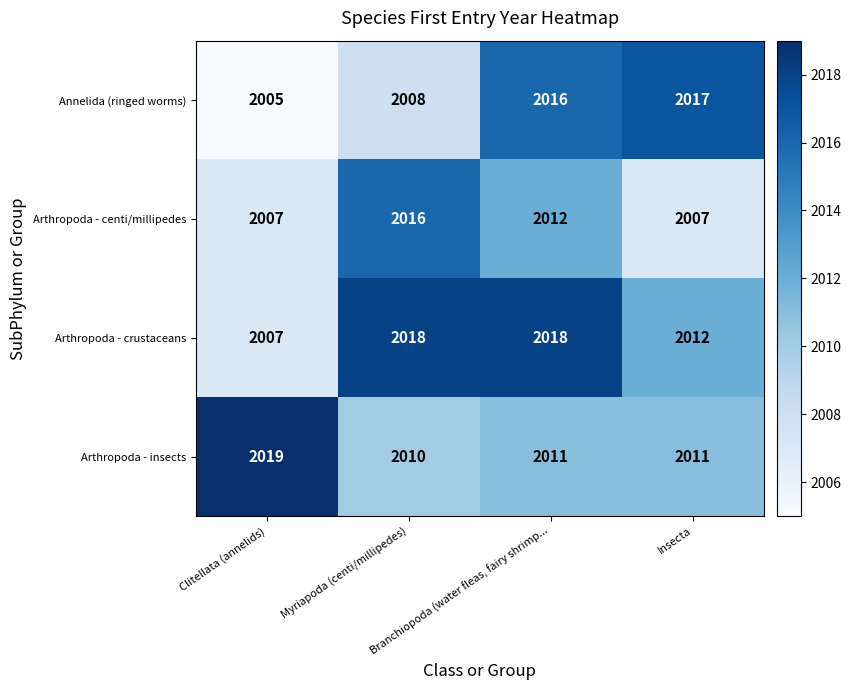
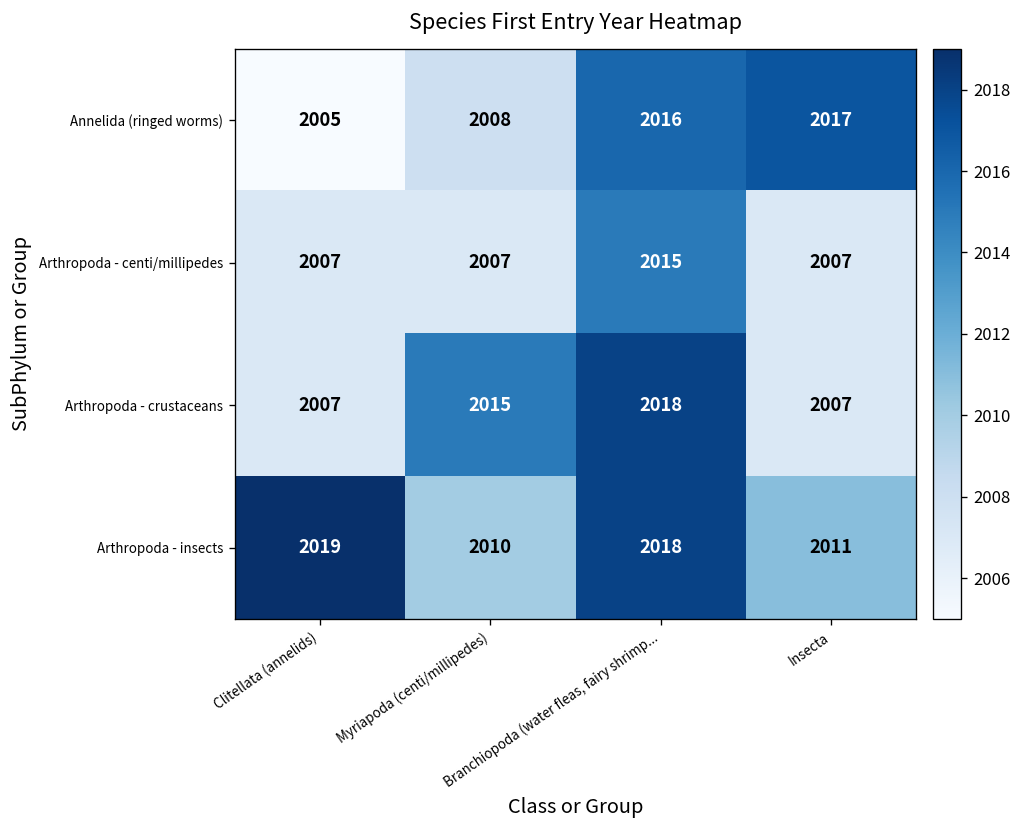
  {
    "Annelida (ringed worms)": {
      "Clitellata (annelids)": 2005,
      "Myriapoda (centi/millipedes)": 2008,
      "Branchiopoda (water fleas, fairy shrimp...": 2016,
      "Insecta": 2017
    },
    "Arthropoda - centi/millipedes": {
      "Clitellata (annelids)": 2007,
-     "Myriapoda (centi/millipedes)": 2016,
-     "Branchiopoda (water fleas, fairy shrimp...": 2012,
+     "Myriapoda (centi/millipedes)": 2007,
+     "Branchiopoda (water fleas, fairy shrimp...": 2015,
      "Insecta": 2007
    },
    "Arthropoda - crustaceans": {
      "Clitellata (annelids)": 2007,
-     "Myriapoda (centi/millipedes)": 2018,
+     "Myriapoda (centi/millipedes)": 2015,
      "Branchiopoda (water fleas, fairy shrimp...": 2018,
-     "Insecta": 2012
+     "Insecta": 2007
    },
    "Arthropoda - insects": {
      "Clitellata (annelids)": 2019,
      "Myriapoda (centi/millipedes)": 2010,
-     "Branchiopoda (water fleas, fairy shrimp...": 2011,
+     "Branchiopoda (water fleas, fairy shrimp...": 2018,
      "Insecta": 2011
    }
  }
